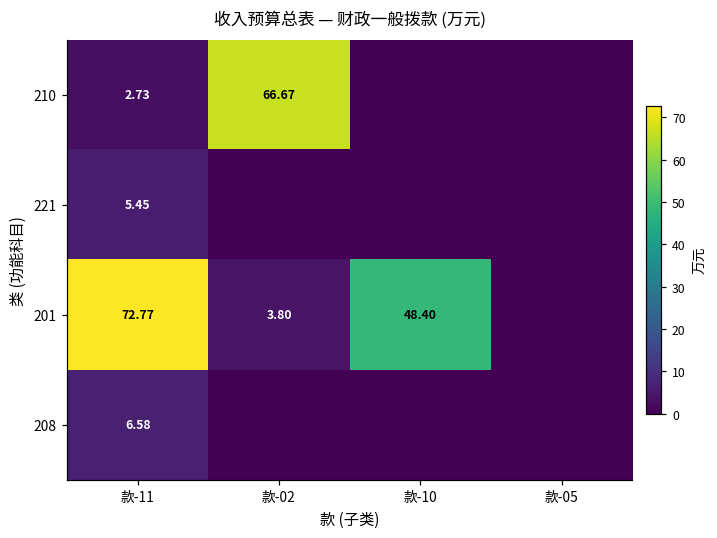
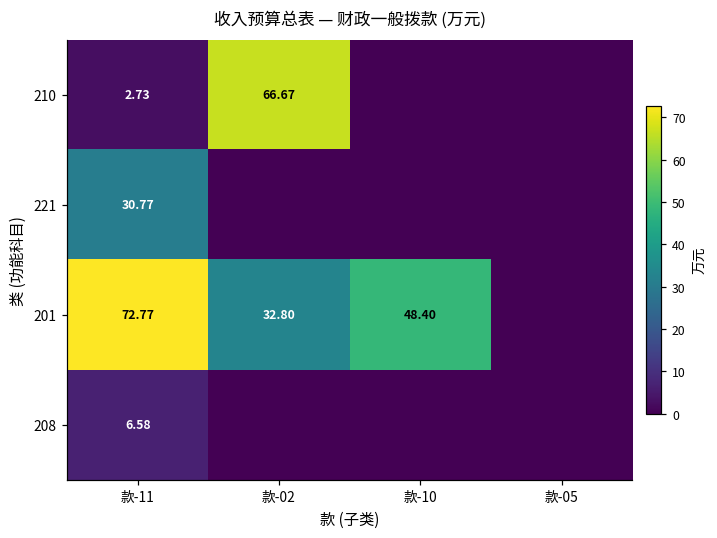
  {
    "210": {
      "款-11": 2.73,
      "款-02": 66.67
    },
    "221": {
-     "款-11": 5.45
+     "款-11": 30.77
    },
    "201": {
      "款-11": 72.77,
-     "款-02": 3.80,
+     "款-02": 32.80,
      "款-10": 48.40
    },
    "208": {
      "款-11": 6.58
    }
  }
